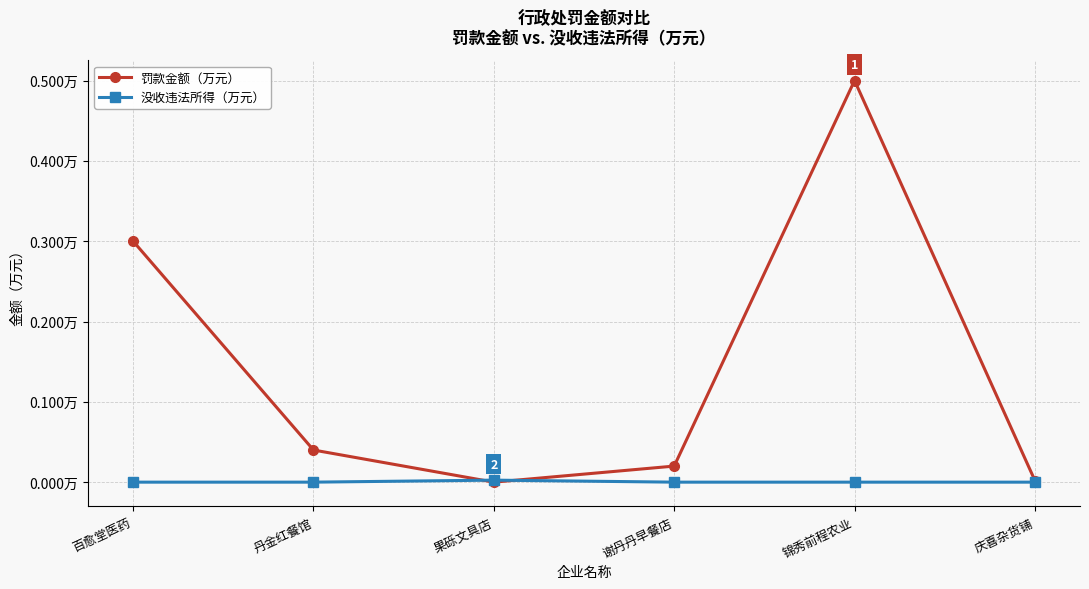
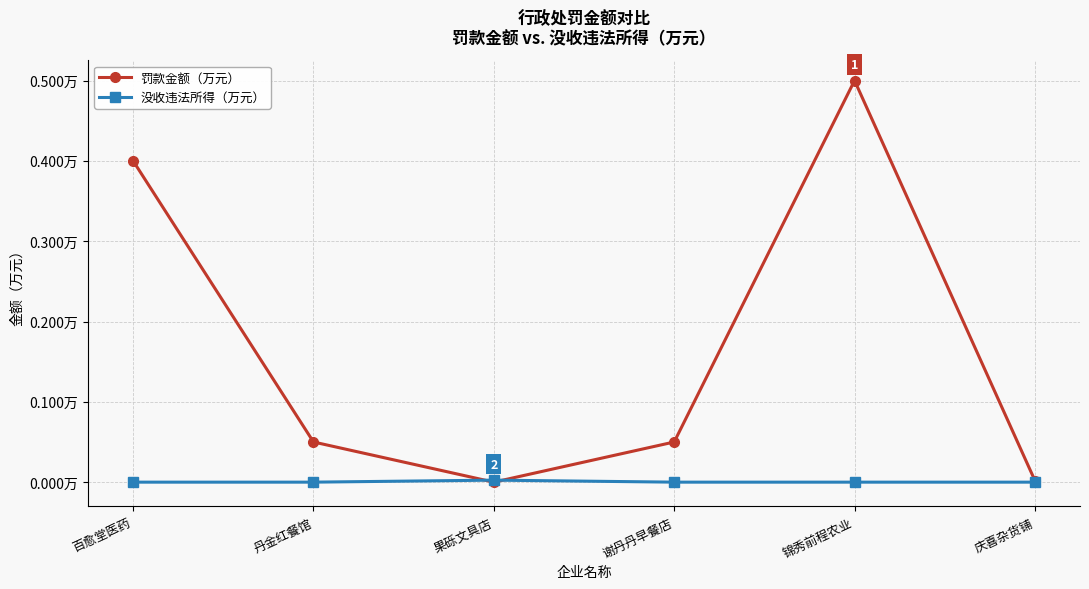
  {
    "罚款金额（万元）": {
-     "百愈堂医药": "0.3万",
-     "丹金红餐馆": "0.04万",
-     "谢丹丹早餐店": "0.02万"
+     "百愈堂医药": "0.4万",
+     "丹金红餐馆": "0.05万",
+     "谢丹丹早餐店": "0.05万"
    },
    "没收违法所得（万元）": {
      "百愈堂医药": "0.00万",
      "丹金红餐馆": "0.00万",
      "谢丹丹早餐店": "0.00万",
      "锦秀前程农业": "0.00万"
    }
  }
